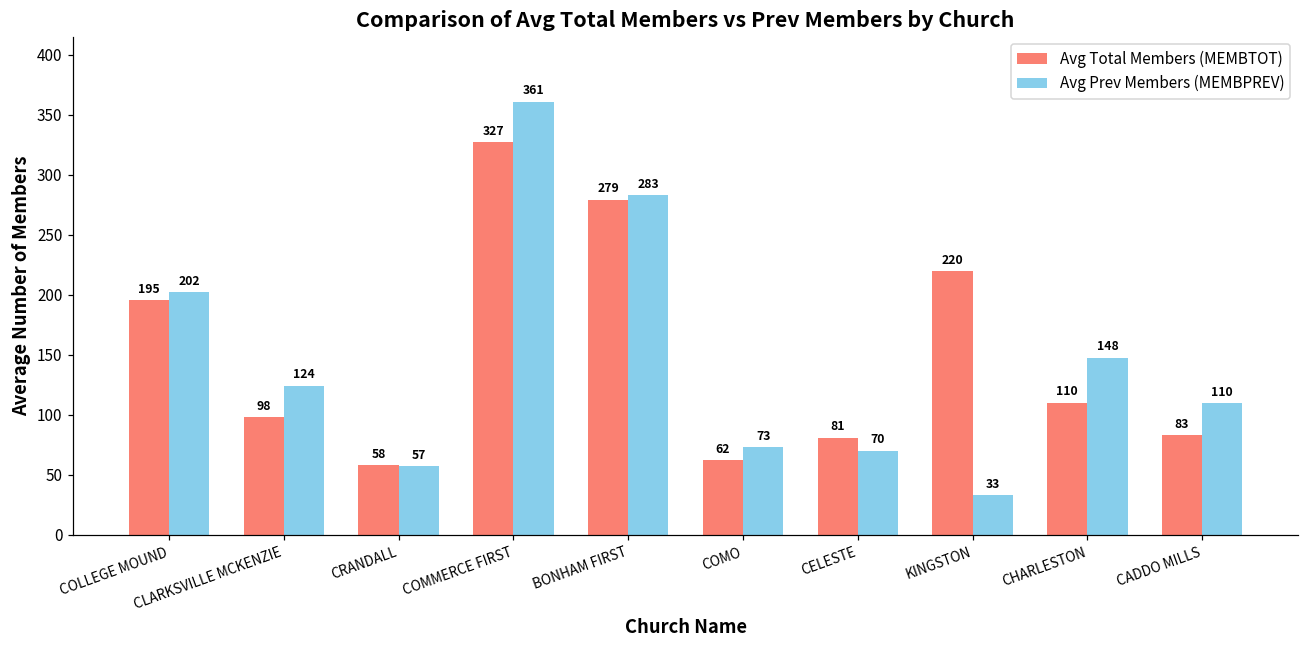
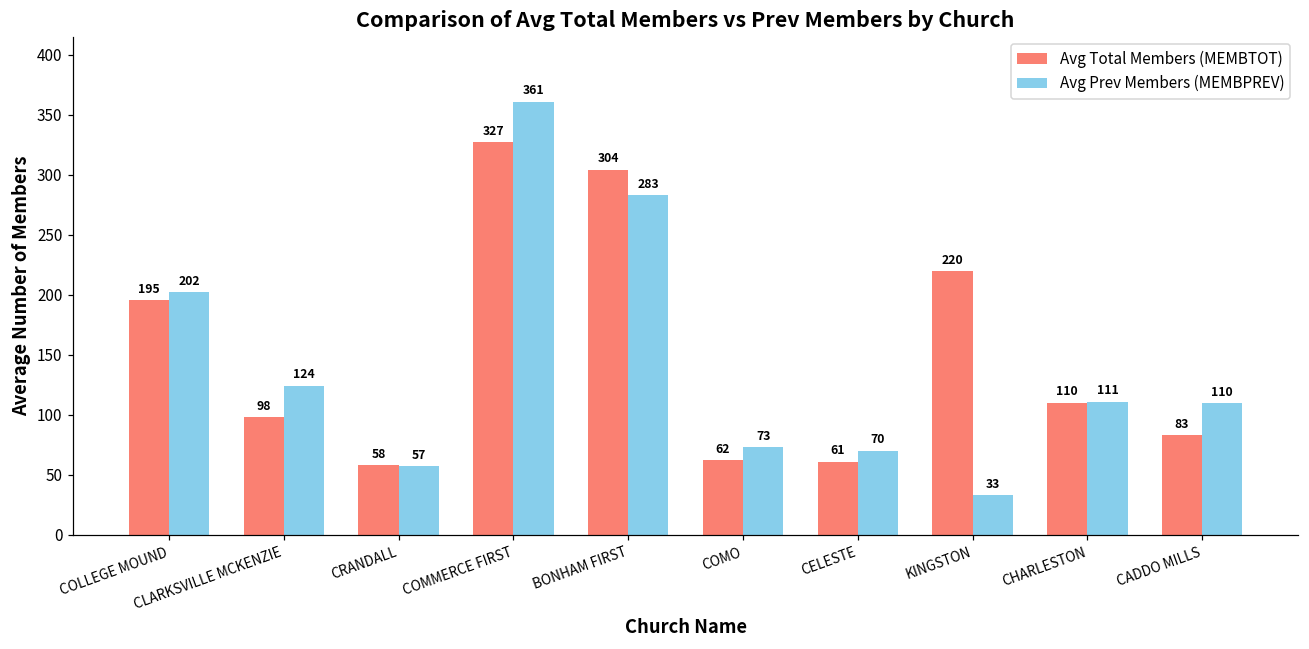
  {
    "Avg Total Members (MEMBTOT)": {
      "COLLEGE MOUND": 195,
      "CLARKSVILLE MCKENZIE": 98,
      "CRANDALL": 58,
      "COMMERCE FIRST": 327,
-     "BONHAM FIRST": 279,
+     "BONHAM FIRST": 304,
      "COMO": 62,
-     "CELESTE": 81,
+     "CELESTE": 61,
      "KINGSTON": 220,
      "CHARLESTON": 110,
      "CADDO MILLS": 83
    },
    "Avg Prev Members (MEMBPREV)": {
      "COLLEGE MOUND": 202,
      "CLARKSVILLE MCKENZIE": 124,
      "CRANDALL": 57,
      "COMMERCE FIRST": 361,
      "BONHAM FIRST": 283,
      "COMO": 73,
      "CELESTE": 70,
      "KINGSTON": 33,
-     "CHARLESTON": 148,
+     "CHARLESTON": 111,
      "CADDO MILLS": 110
    }
  }
